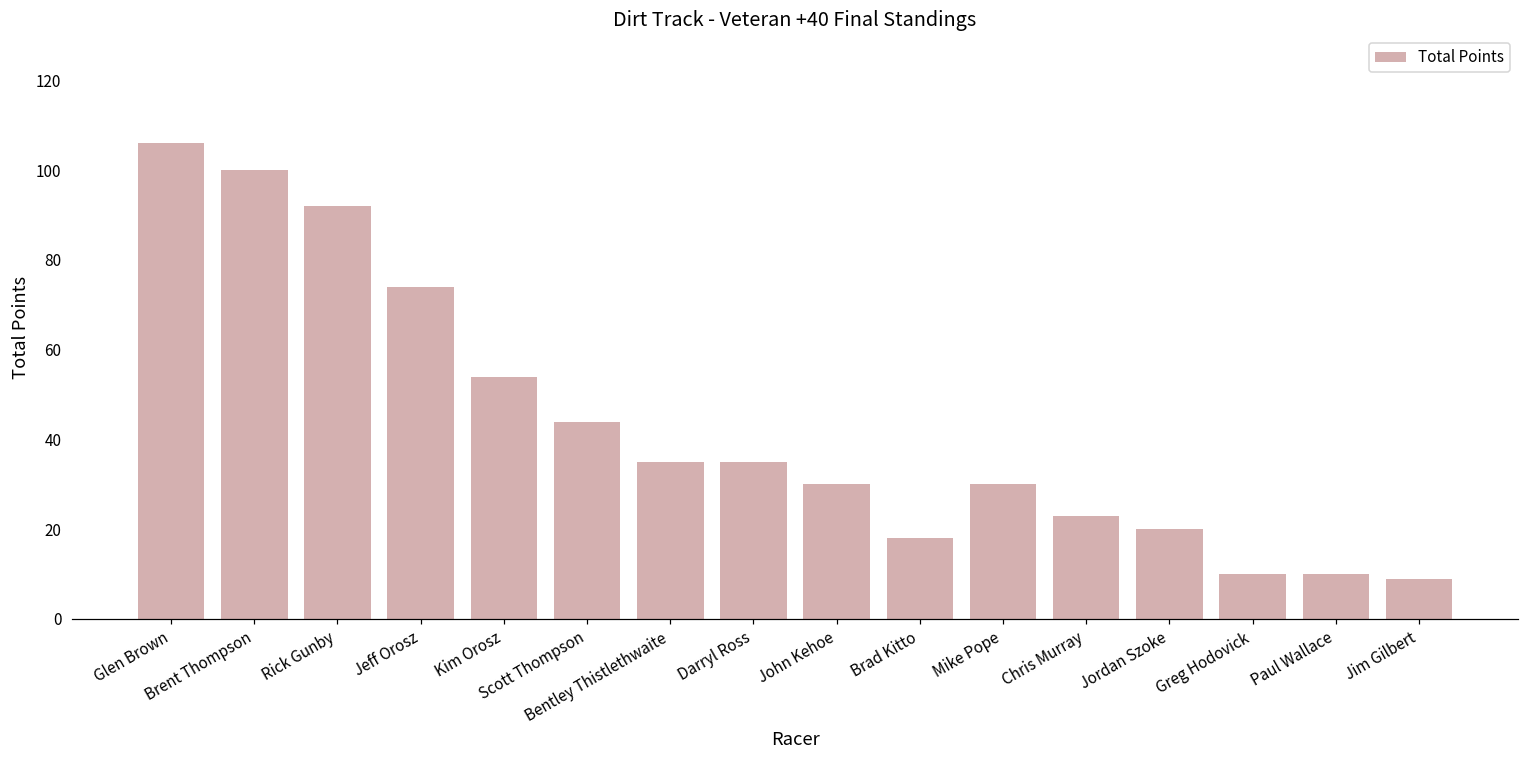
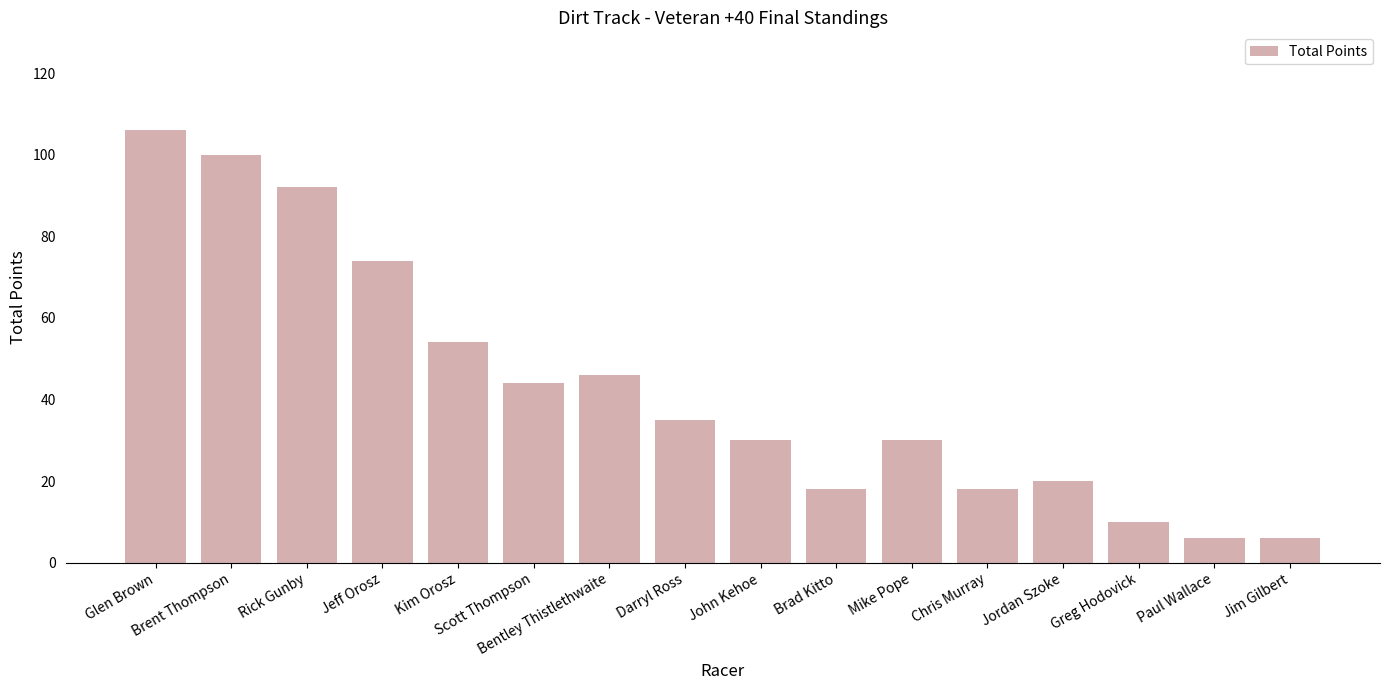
  {
    "Glen Brown": 106,
    "Brent Thompson": 100,
    "Rick Gunby": 92,
    "Jeff Orosz": 74,
    "Kim Orosz": 54,
    "Scott Thompson": 44,
-   "Bentley Thistlethwaite": 35,
+   "Bentley Thistlethwaite": 46,
    "Darryl Ross": 35,
    "John Kehoe": 30,
    "Brad Kitto": 18,
    "Mike Pope": 30,
-   "Chris Murray": 23,
+   "Chris Murray": 18,
    "Jordan Szoke": 20,
    "Greg Hodovick": 10,
-   "Paul Wallace": 10,
-   "Jim Gilbert": 9
+   "Paul Wallace": 6,
+   "Jim Gilbert": 6
  }
